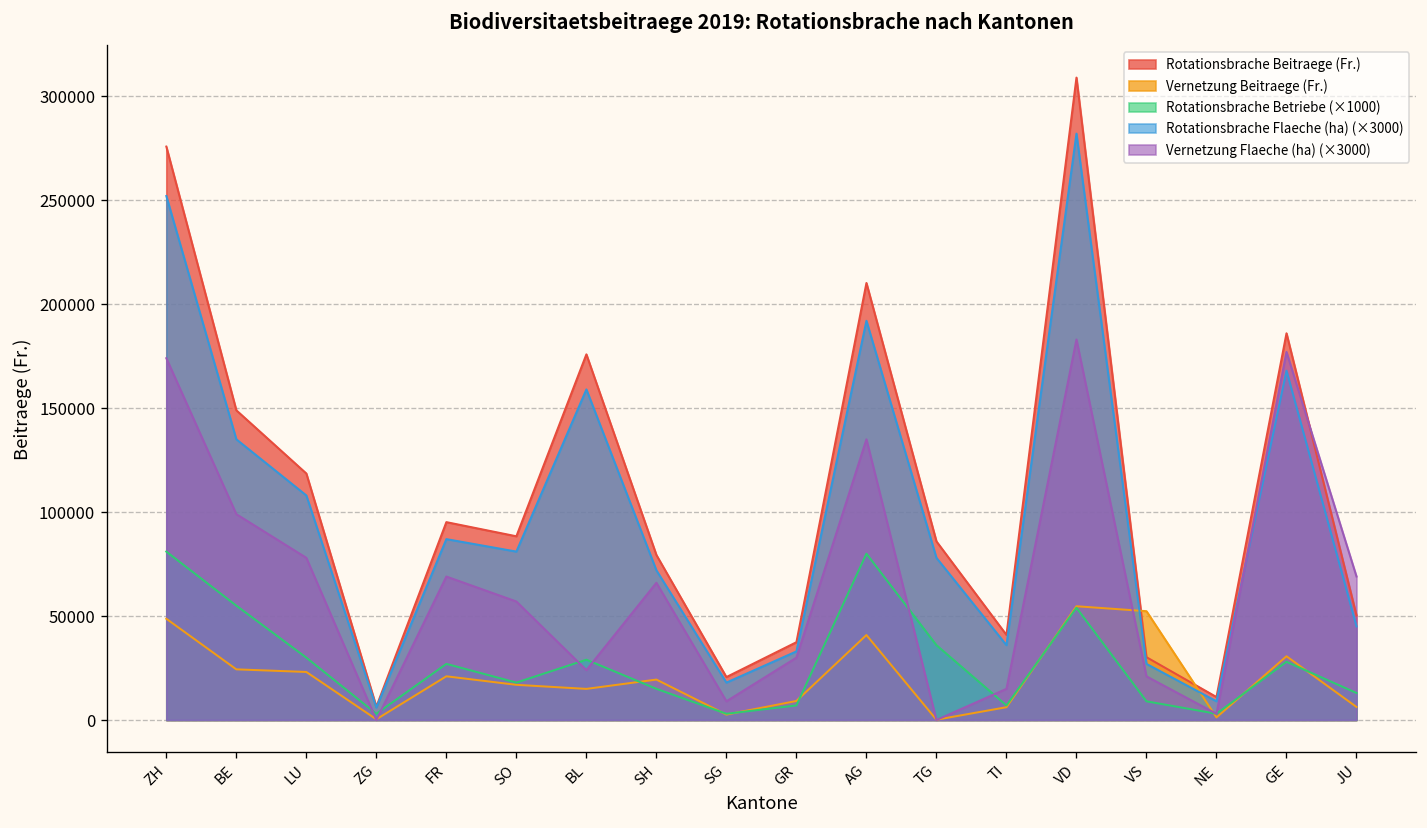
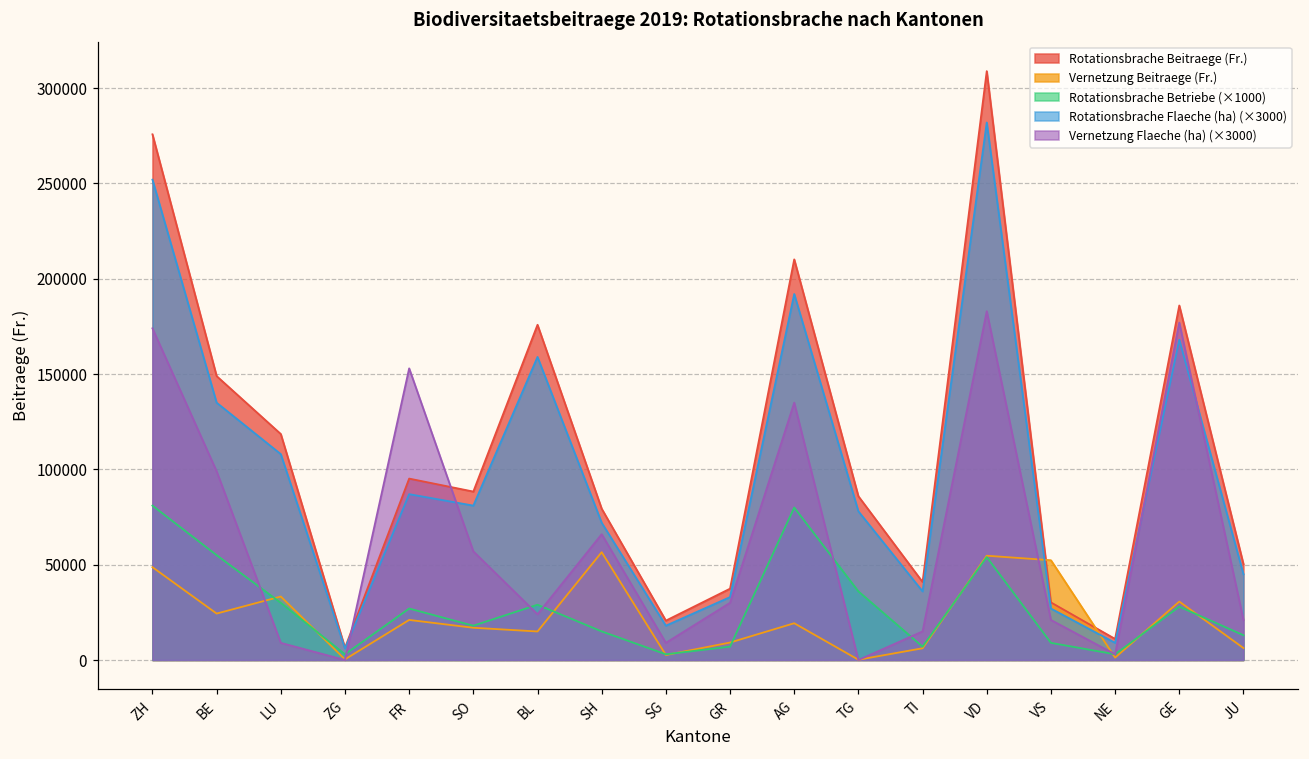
  {
    "Rotationsbrache Beitraege (Fr.)": {
      "ZH": 276000,
      "BE": 149000,
      "LU": 119000,
      "FR": 95000,
      "SO": 88000,
      "BL": 176000,
      "SH": 79000,
      "SG": 21000,
      "GR": 37000,
      "AG": 210000,
      "TG": 86000,
      "TI": 41000,
      "VD": 309000,
      "VS": 30000,
      "NE": 11000,
      "GE": 186000,
      "JU": 50000
    },
    "Vernetzung Beitraege (Fr.)": {
      "ZH": 49000,
      "BE": 24000,
-     "LU": 23000,
+     "LU": 33000,
      "FR": 21000,
      "BL": 15000,
-     "SH": 19000,
+     "SH": 57000,
      "GR": 9000,
-     "AG": 41000,
+     "AG": 19000,
      "VS": 52000,
      "NE": 1000,
      "GE": 31000,
      "JU": 6000
    },
    "Rotationsbrache Betriebe (×1000)": {
      "ZH": 81000,
      "BE": 55000,
      "LU": 30000,
      "ZG": 3000,
      "FR": 27000,
      "BL": 29000,
      "SH": 15000,
      "GR": 7000,
      "AG": 80000,
      "TG": 36000,
      "VS": 9000,
      "GE": 28000,
      "JU": 13000
    },
    "Rotationsbrache Flaeche (ha) (×3000)": {
      "ZH": 252000,
      "BE": 135000,
      "LU": 108000,
      "FR": 87000,
      "SO": 81000,
      "BL": 159000,
      "SH": 72000,
      "SG": 18000,
      "GR": 33000,
      "AG": 192000,
      "TG": 78000,
      "TI": 36000,
      "VD": 282000,
      "VS": 27000,
      "NE": 9000,
      "GE": 168000,
      "JU": 45000
    },
    "Vernetzung Flaeche (ha) (×3000)": {
      "ZH": 174000,
      "BE": 99000,
-     "LU": 78000,
-     "FR": 69000,
+     "LU": 9000,
+     "FR": 153000,
      "SO": 57000,
      "BL": 24000,
      "SH": 66000,
      "SG": 9000,
      "GR": 30000,
      "AG": 135000,
      "TI": 15000,
      "VD": 183000,
      "VS": 21000,
      "GE": 177000,
-     "JU": 69000
+     "JU": 21000
    }
  }
